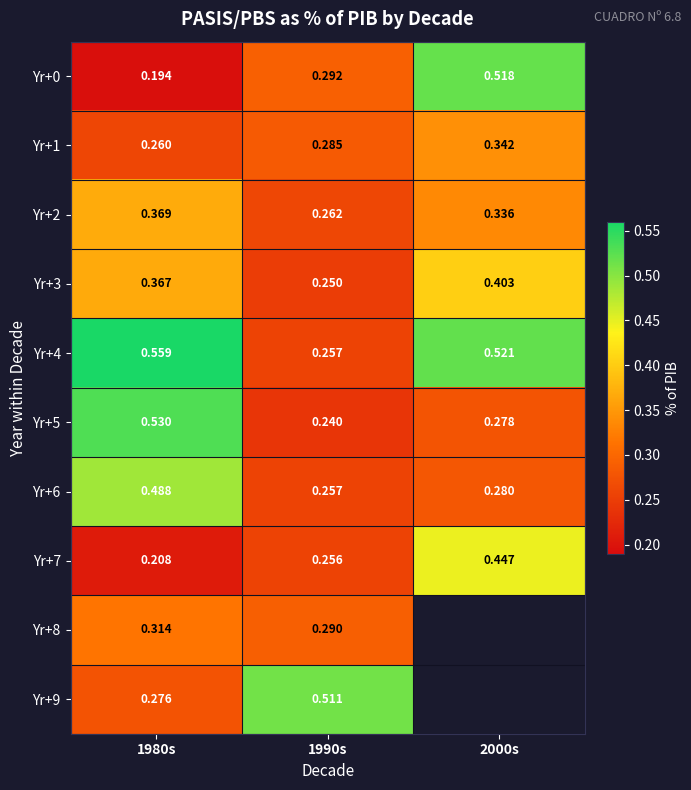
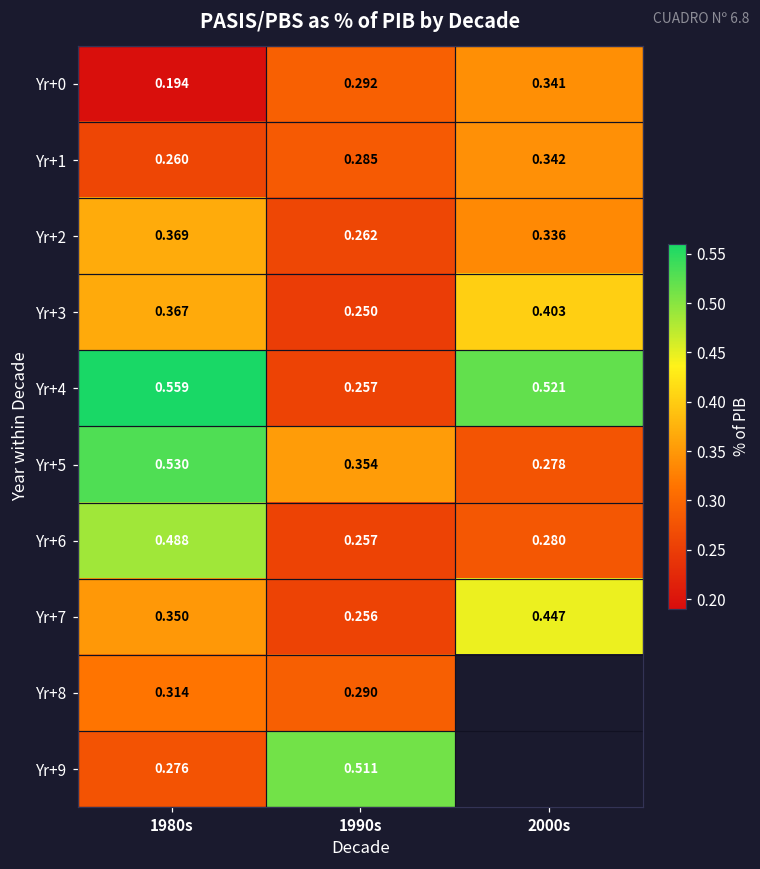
  {
    "Yr+0": {
      "1980s": 0.194,
      "1990s": 0.292,
-     "2000s": 0.518
+     "2000s": 0.341
    },
    "Yr+1": {
      "1980s": 0.260,
      "1990s": 0.285,
      "2000s": 0.342
    },
    "Yr+2": {
      "1980s": 0.369,
      "1990s": 0.262,
      "2000s": 0.336
    },
    "Yr+3": {
      "1980s": 0.367,
      "1990s": 0.250,
      "2000s": 0.403
    },
    "Yr+4": {
      "1980s": 0.559,
      "1990s": 0.257,
      "2000s": 0.521
    },
    "Yr+5": {
      "1980s": 0.530,
-     "1990s": 0.240,
+     "1990s": 0.354,
      "2000s": 0.278
    },
    "Yr+6": {
      "1980s": 0.488,
      "1990s": 0.257,
      "2000s": 0.280
    },
    "Yr+7": {
-     "1980s": 0.208,
+     "1980s": 0.350,
      "1990s": 0.256,
      "2000s": 0.447
    },
    "Yr+8": {
      "1980s": 0.314,
      "1990s": 0.290
    },
    "Yr+9": {
      "1980s": 0.276,
      "1990s": 0.511
    }
  }
